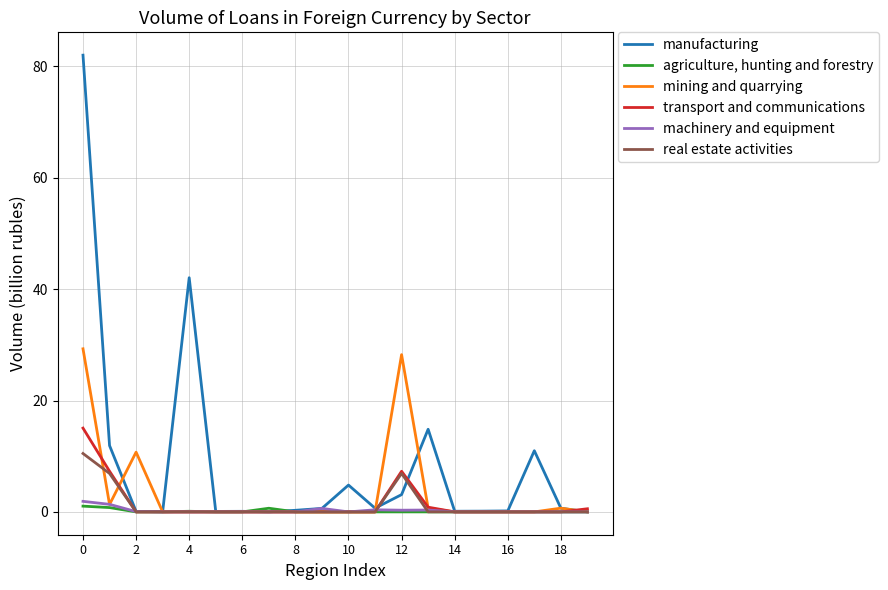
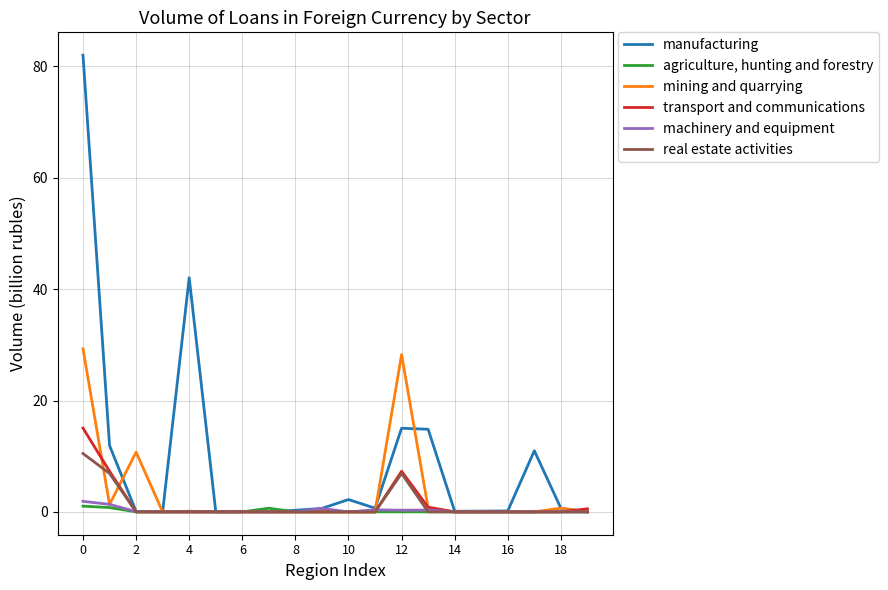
  {
    "manufacturing": {
      "0": 82,
      "4": 42,
-     "10": 5,
-     "12": 3
+     "10": 2,
+     "12": 15
    },
    "agriculture, hunting and forestry": {
      "0": 1
    },
    "mining and quarrying": {
      "0": 29,
      "2": 11,
      "12": 28
    },
    "transport and communications": {
      "0": 15
    },
    "machinery and equipment": {
      "0": 2
    },
    "real estate activities": {
      "0": 10
    }
  }
